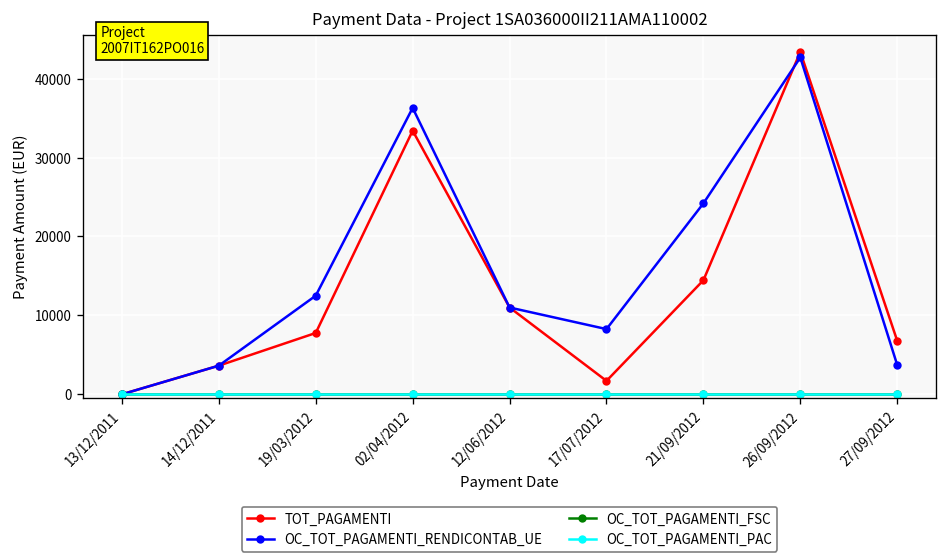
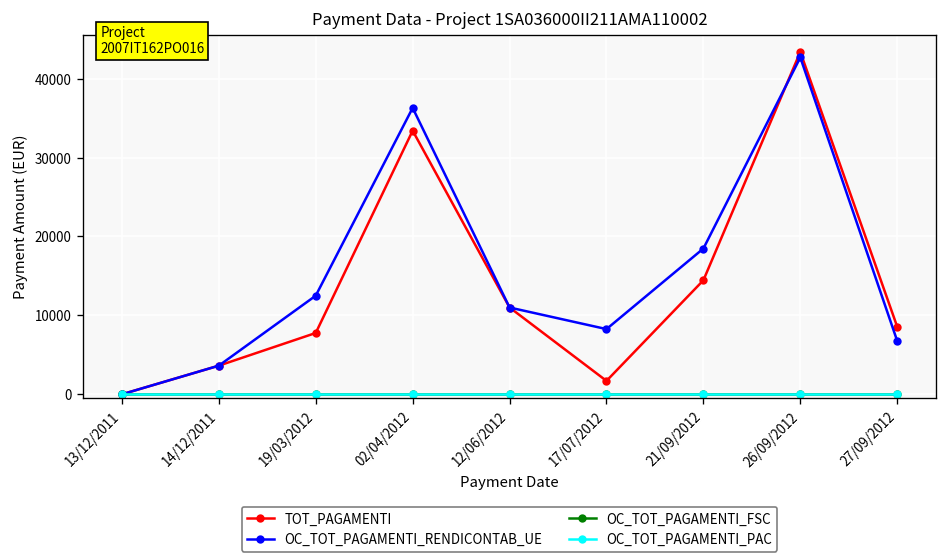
  {
    "TOT_PAGAMENTI": {
      "19/03/2012": 8000,
      "02/04/2012": 33000,
      "17/07/2012": 2000,
      "21/09/2012": 14000,
      "26/09/2012": 43000,
-     "27/09/2012": 7000
+     "27/09/2012": 9000
    },
    "OC_TOT_PAGAMENTI_RENDICONTAB_UE": {
      "19/03/2012": 13000,
      "02/04/2012": 36000,
      "17/07/2012": 8000,
-     "21/09/2012": 24000,
+     "21/09/2012": 18000,
      "26/09/2012": 43000,
-     "27/09/2012": 4000
+     "27/09/2012": 7000
    },
    "OC_TOT_PAGAMENTI_PAC": {
      "14/12/2011": 0,
      "19/03/2012": 0,
      "02/04/2012": 0,
      "12/06/2012": 0,
      "17/07/2012": 0,
      "21/09/2012": 0,
      "26/09/2012": 0,
      "27/09/2012": 0
    }
  }
